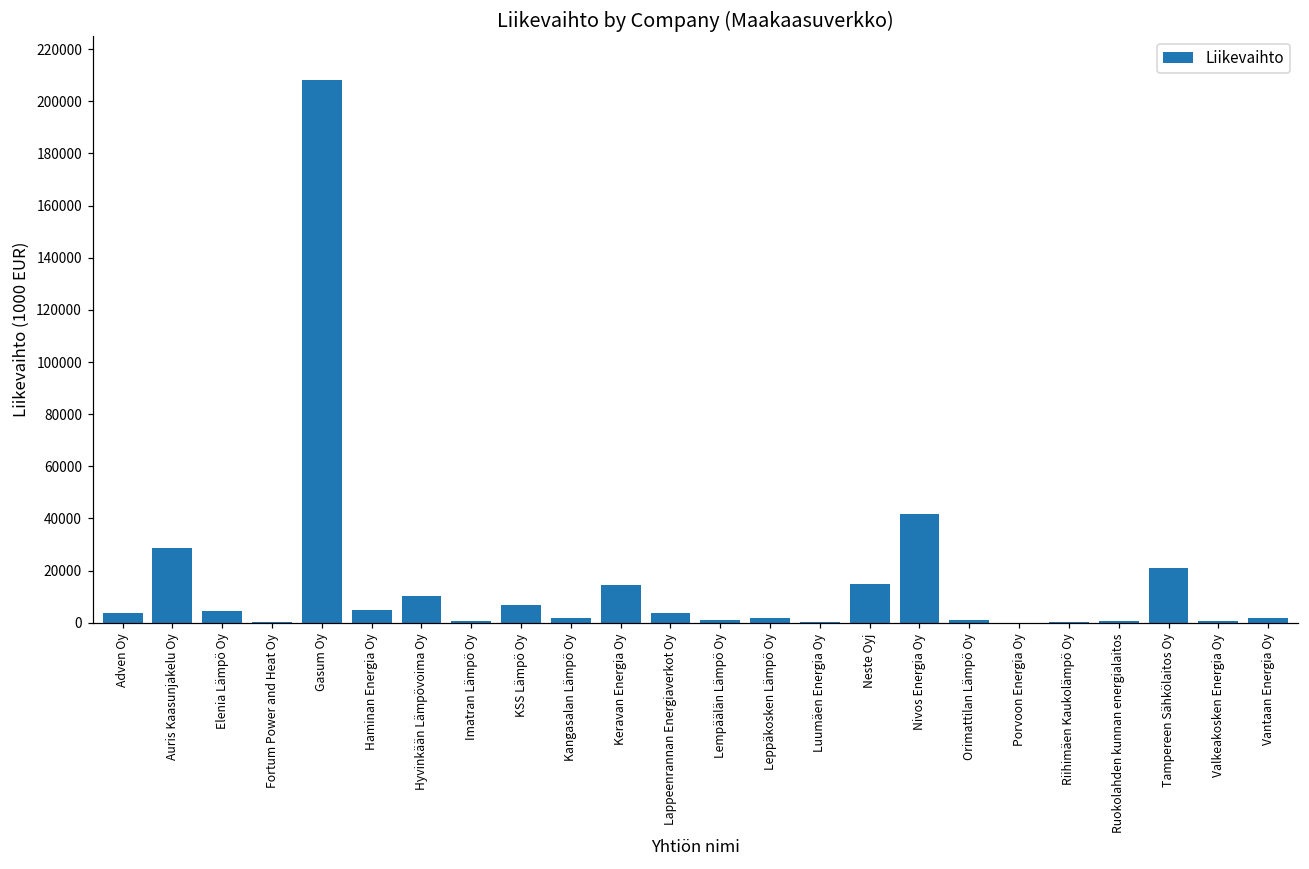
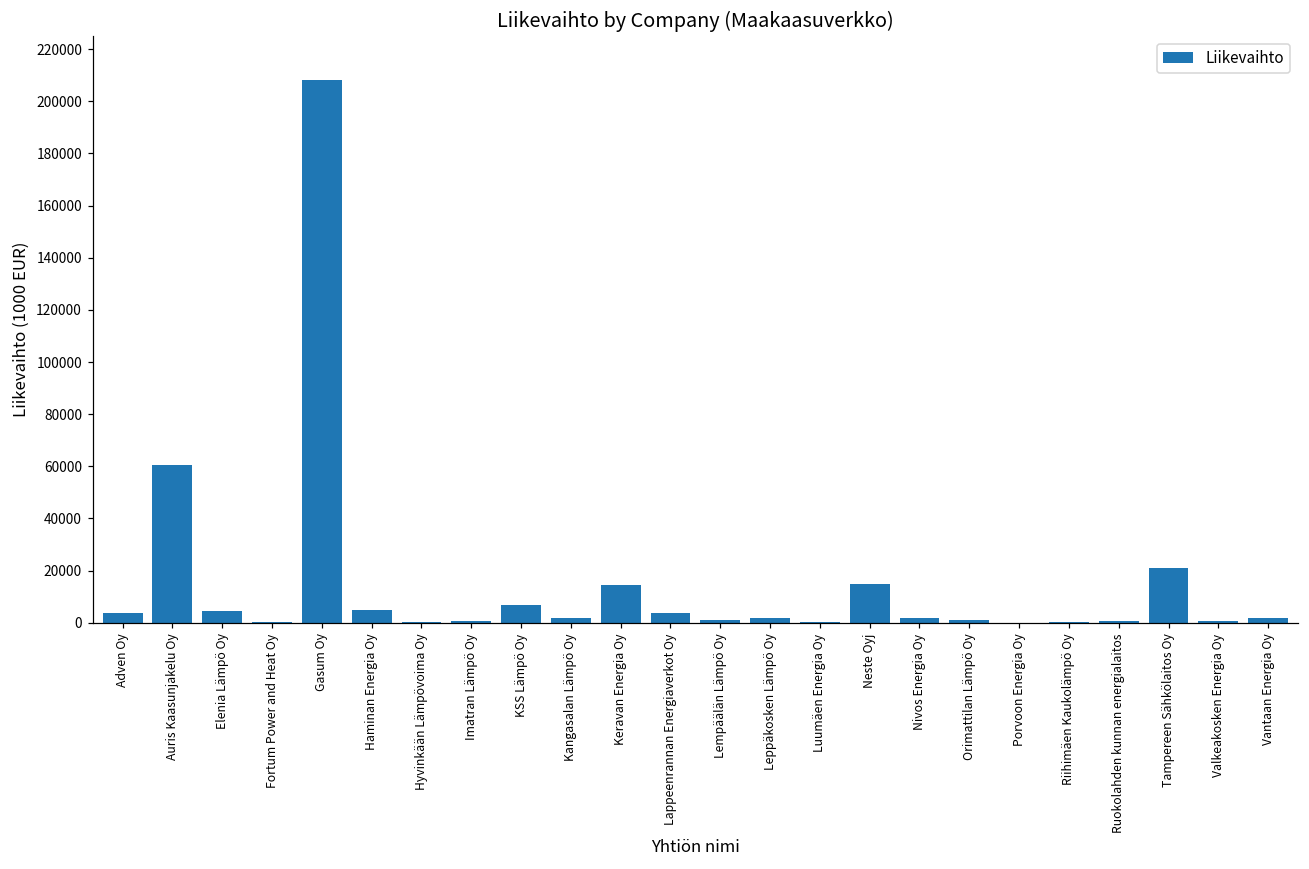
  {
    "Adven Oy": 4000,
-   "Auris Kaasunjakelu Oy": 29000,
+   "Auris Kaasunjakelu Oy": 60000,
    "Elenia Lämpö Oy": 5000,
    "Gasum Oy": 208000,
    "Haminan Energia Oy": 5000,
-   "Hyvinkään Lämpövoima Oy": 10000,
+   "Hyvinkään Lämpövoima Oy": 0,
    "KSS Lämpö Oy": 7000,
    "Kangasalan Lämpö Oy": 2000,
    "Keravan Energia Oy": 15000,
    "Lappeenrannan Energiaverkot Oy": 4000,
    "Lempäälän Lämpö Oy": 1000,
    "Leppäkosken Lämpö Oy": 2000,
    "Neste Oyj": 15000,
-   "Nivos Energia Oy": 42000,
+   "Nivos Energia Oy": 2000,
    "Tampereen Sähkölaitos Oy": 21000,
    "Vantaan Energia Oy": 2000
  }
